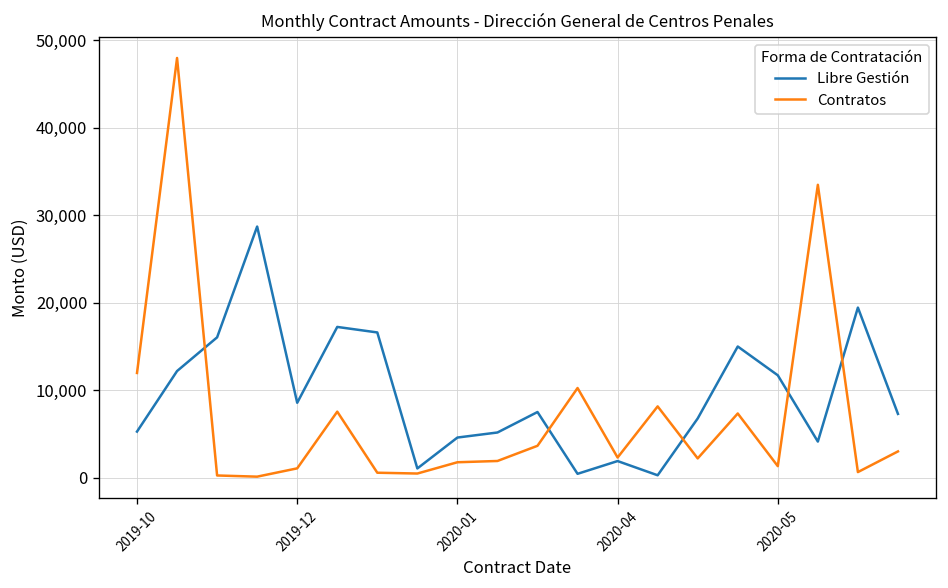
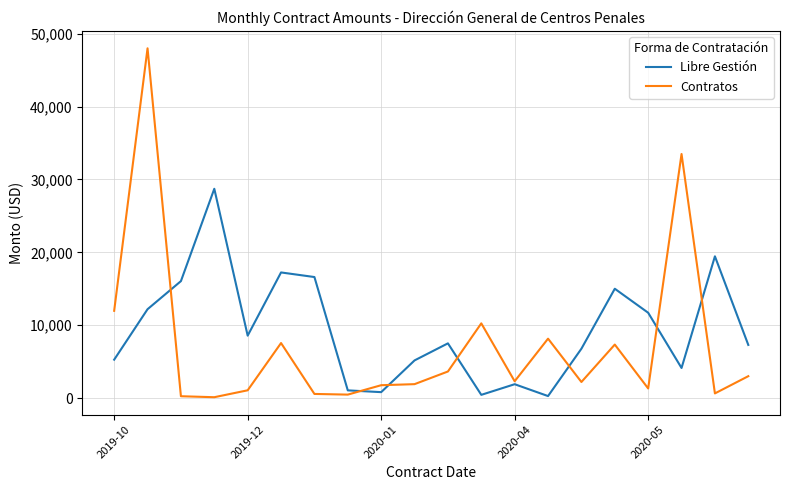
  {
    "Libre Gestión": {
      "2019-10": "5,000",
-     "2020-01": "5,000"
+     "2020-01": "1,000"
    },
    "Contratos": {
      "2019-10": "12,000",
      "2020-01": "2,000"
    }
  }
